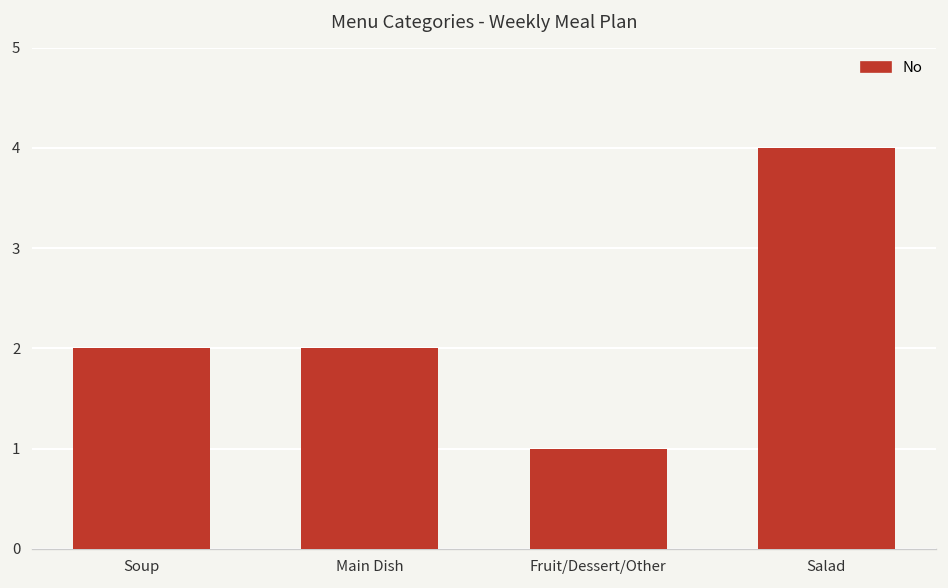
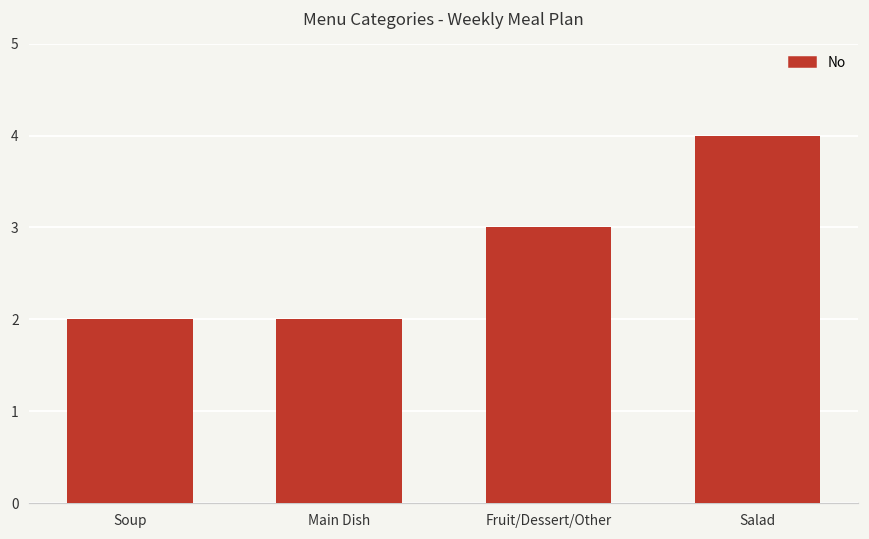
  {
    "Soup": 2,
    "Main Dish": 2,
-   "Fruit/Dessert/Other": 1,
+   "Fruit/Dessert/Other": 3,
    "Salad": 4
  }
